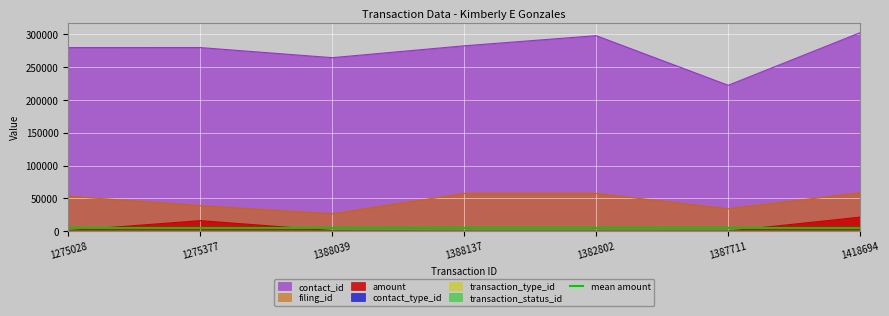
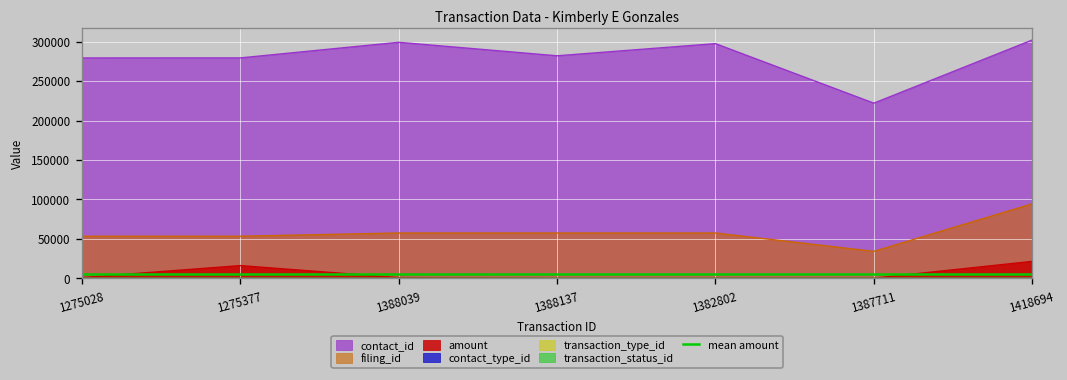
  {
    "contact_id": {
      "1275028": 280000,
      "1275377": 280000,
-     "1388039": 260000,
+     "1388039": 300000,
      "1388137": 280000,
      "1382802": 300000,
      "1387711": 220000,
      "1418694": 300000
    },
    "filing_id": {
      "1275028": 50000,
-     "1275377": 40000,
-     "1388039": 30000,
+     "1275377": 50000,
+     "1388039": 60000,
      "1388137": 60000,
      "1382802": 60000,
      "1387711": 30000,
-     "1418694": 60000
+     "1418694": 90000
    },
    "amount": {
      "1275377": 20000,
      "1418694": 20000
    },
    "transaction_status_id": {
      "1275377": 0,
      "1418694": 0
    }
  }
